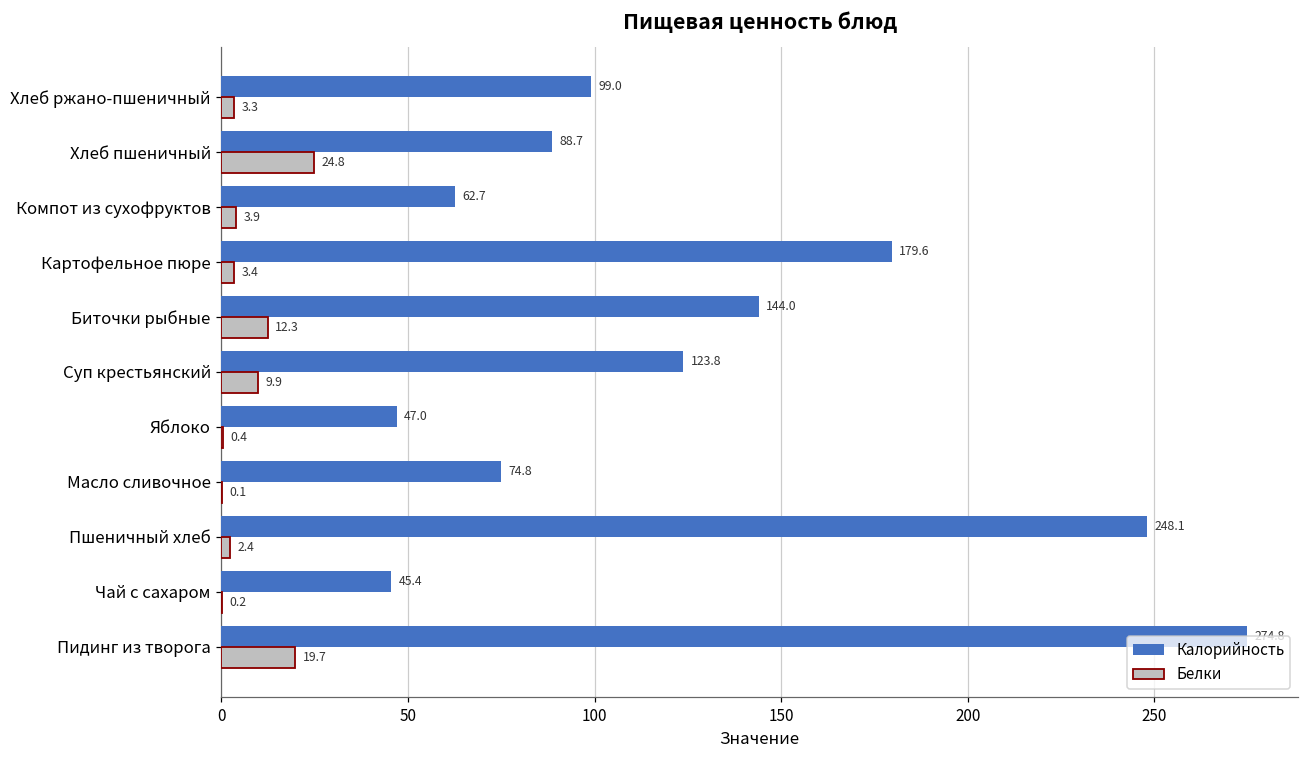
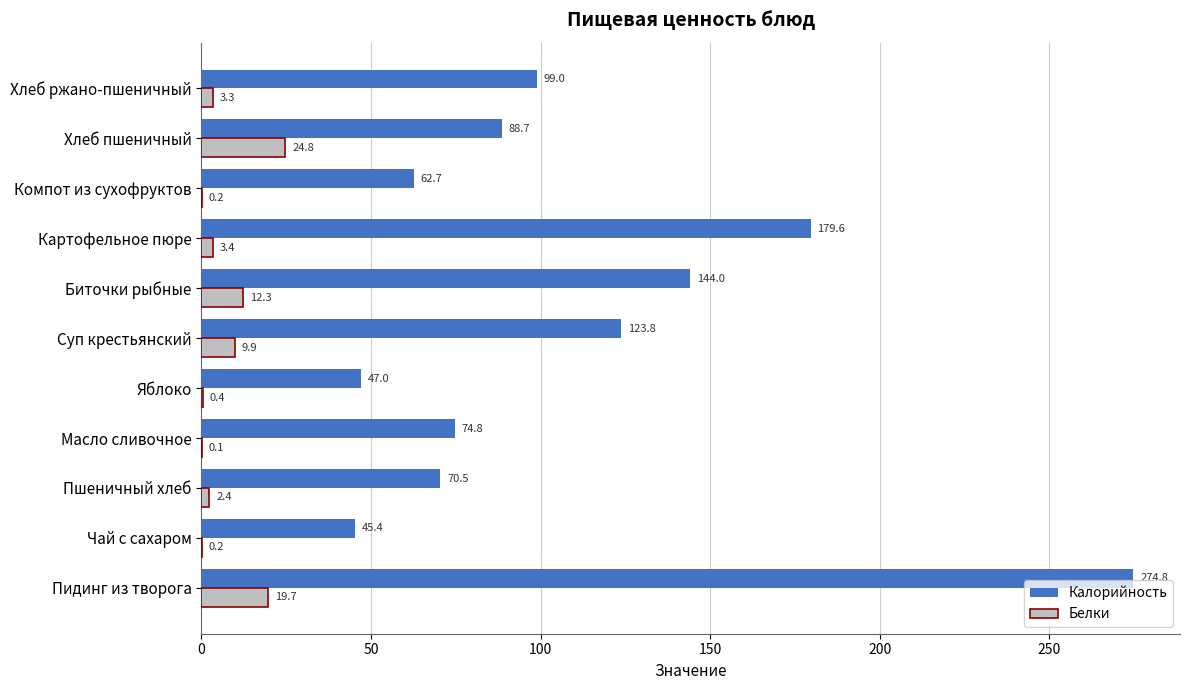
  {
    "Калорийность": {
      "Хлеб ржано-пшеничный": 99.0,
      "Хлеб пшеничный": 88.7,
      "Компот из сухофруктов": 62.7,
      "Картофельное пюре": 179.6,
      "Биточки рыбные": 144.0,
      "Суп крестьянский": 123.8,
      "Яблоко": 47.0,
      "Масло сливочное": 74.8,
-     "Пшеничный хлеб": 248.1,
+     "Пшеничный хлеб": 70.5,
      "Чай с сахаром": 45.4
    },
    "Белки": {
      "Хлеб ржано-пшеничный": 3.3,
      "Хлеб пшеничный": 24.8,
-     "Компот из сухофруктов": 3.9,
+     "Компот из сухофруктов": 0.2,
      "Картофельное пюре": 3.4,
      "Биточки рыбные": 12.3,
      "Суп крестьянский": 9.9,
      "Яблоко": 0.4,
      "Масло сливочное": 0.1,
      "Пшеничный хлеб": 2.4,
      "Чай с сахаром": 0.2,
      "Пидинг из творога": 19.7
    }
  }
